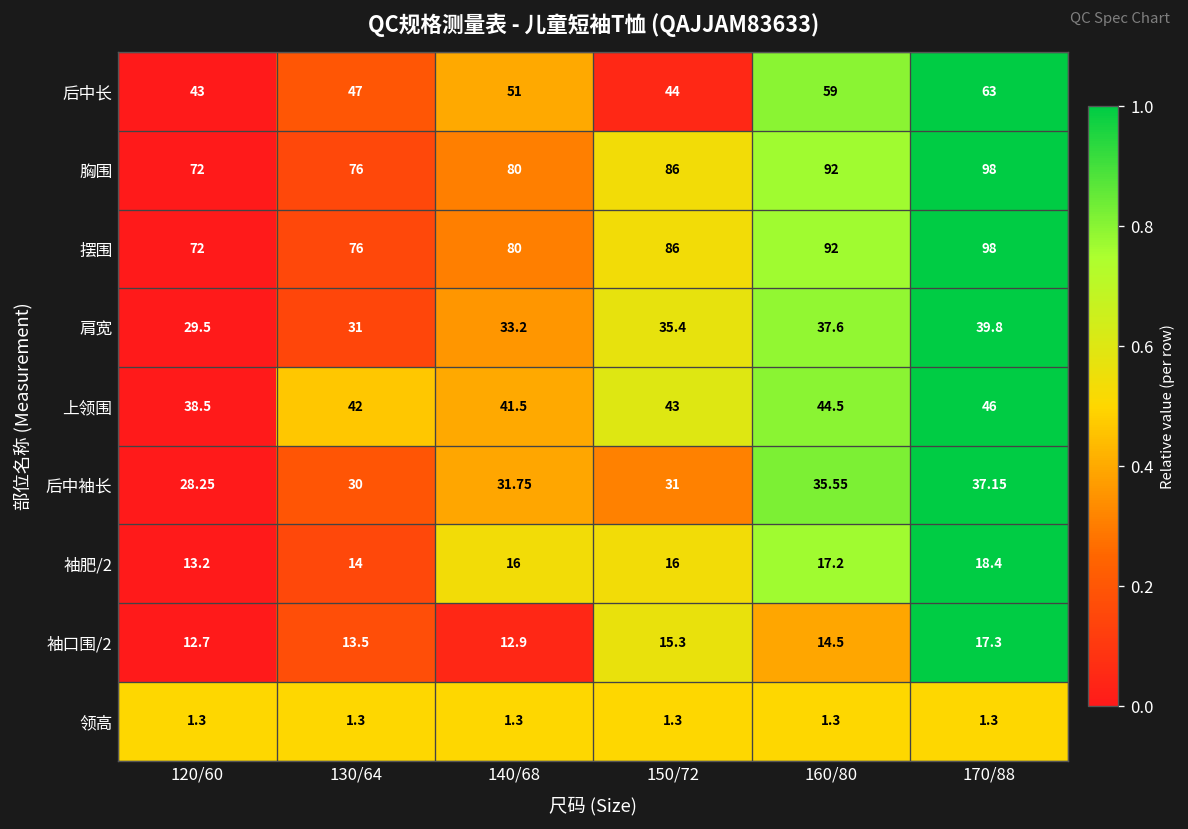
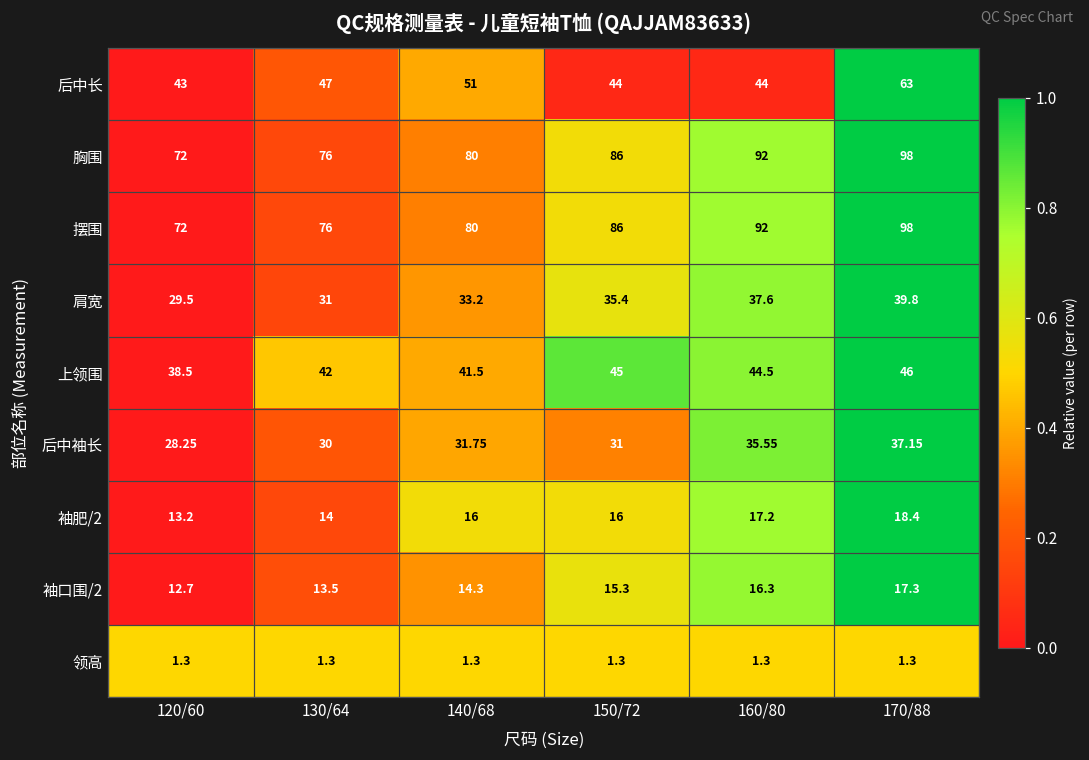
  {
    "后中长": {
      "120/60": 43,
      "130/64": 47,
      "140/68": 51,
      "150/72": 44,
-     "160/80": 59,
+     "160/80": 44,
      "170/88": 63
    },
    "胸围": {
      "120/60": 72,
      "130/64": 76,
      "140/68": 80,
      "150/72": 86,
      "160/80": 92,
      "170/88": 98
    },
    "摆围": {
      "120/60": 72,
      "130/64": 76,
      "140/68": 80,
      "150/72": 86,
      "160/80": 92,
      "170/88": 98
    },
    "肩宽": {
      "120/60": 29.5,
      "130/64": 31,
      "140/68": 33.2,
      "150/72": 35.4,
      "160/80": 37.6,
      "170/88": 39.8
    },
    "上领围": {
      "120/60": 38.5,
      "130/64": 42,
      "140/68": 41.5,
-     "150/72": 43,
+     "150/72": 45,
      "160/80": 44.5,
      "170/88": 46
    },
    "后中袖长": {
      "120/60": 28.25,
      "130/64": 30,
      "140/68": 31.75,
      "150/72": 31,
      "160/80": 35.55,
      "170/88": 37.15
    },
    "袖肥/2": {
      "120/60": 13.2,
      "130/64": 14,
      "140/68": 16,
      "150/72": 16,
      "160/80": 17.2,
      "170/88": 18.4
    },
    "袖口围/2": {
      "120/60": 12.7,
      "130/64": 13.5,
-     "140/68": 12.9,
+     "140/68": 14.3,
      "150/72": 15.3,
-     "160/80": 14.5,
+     "160/80": 16.3,
      "170/88": 17.3
    },
    "领高": {
      "120/60": 1.3,
      "130/64": 1.3,
      "140/68": 1.3,
      "150/72": 1.3,
      "160/80": 1.3,
      "170/88": 1.3
    }
  }
